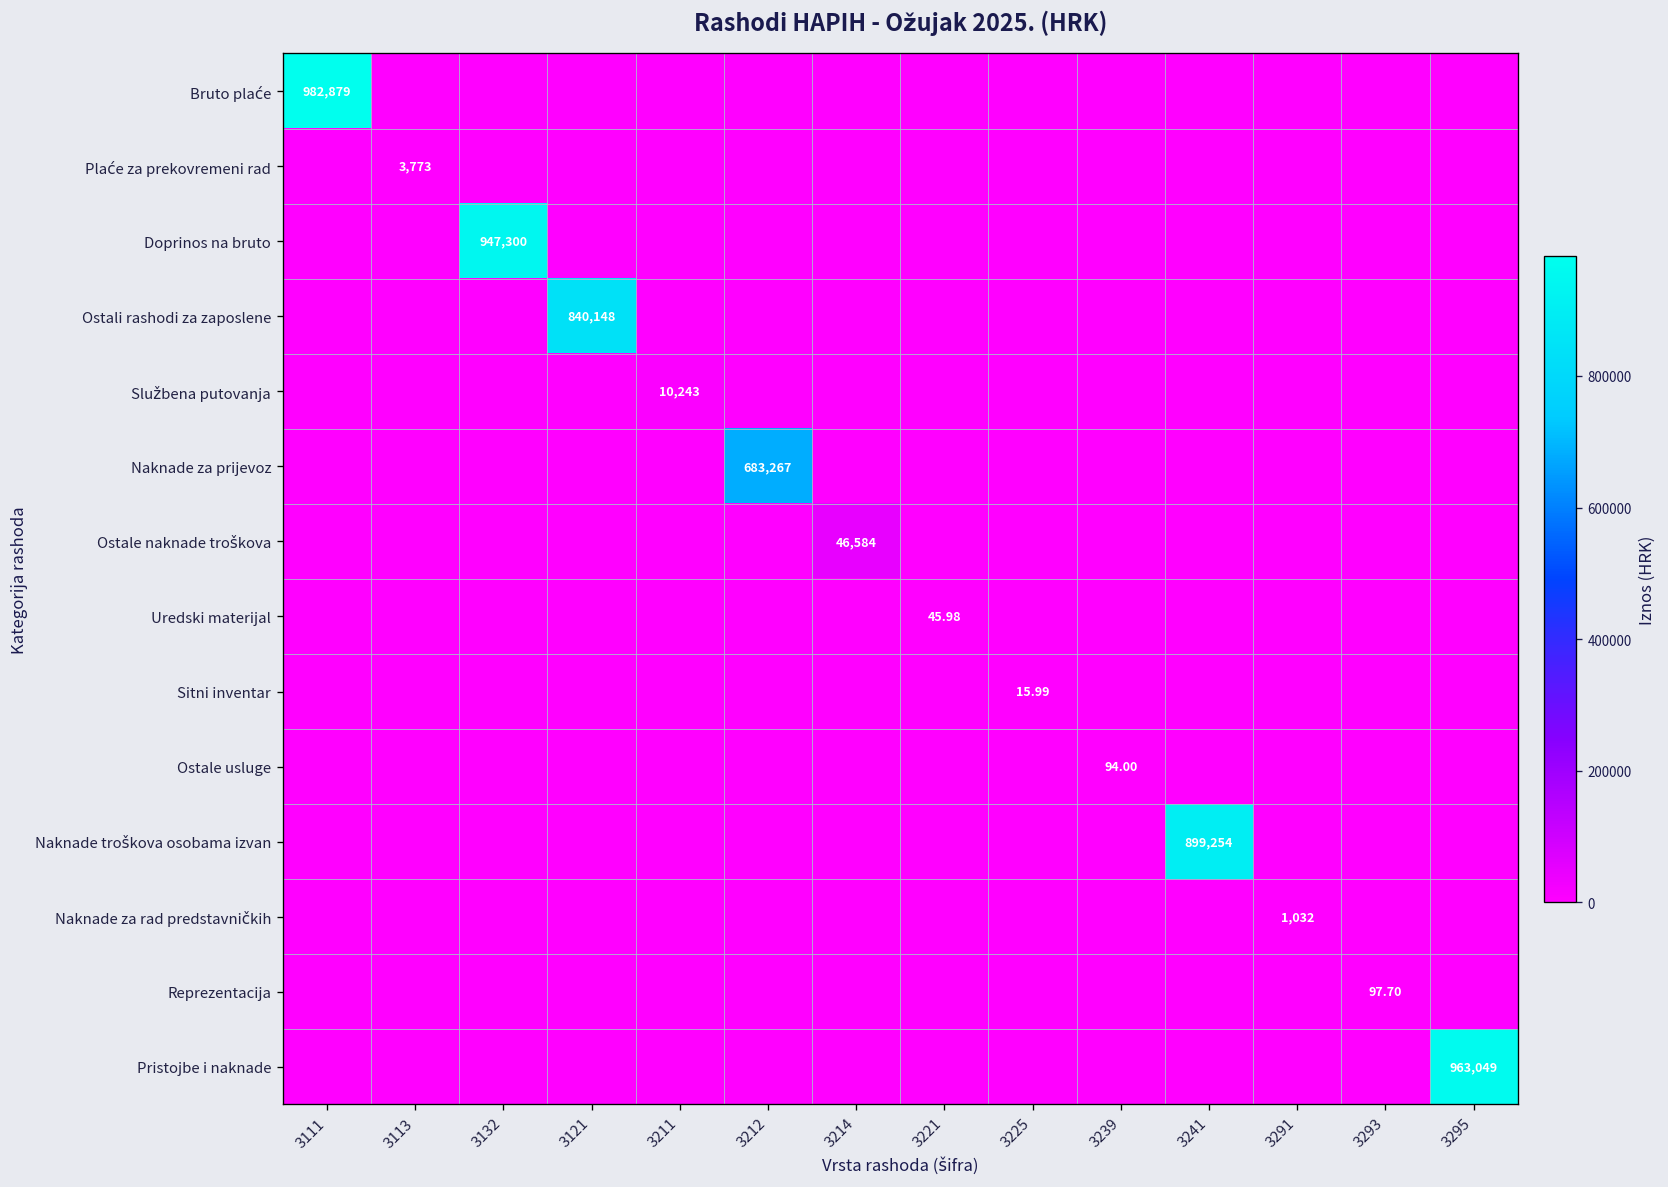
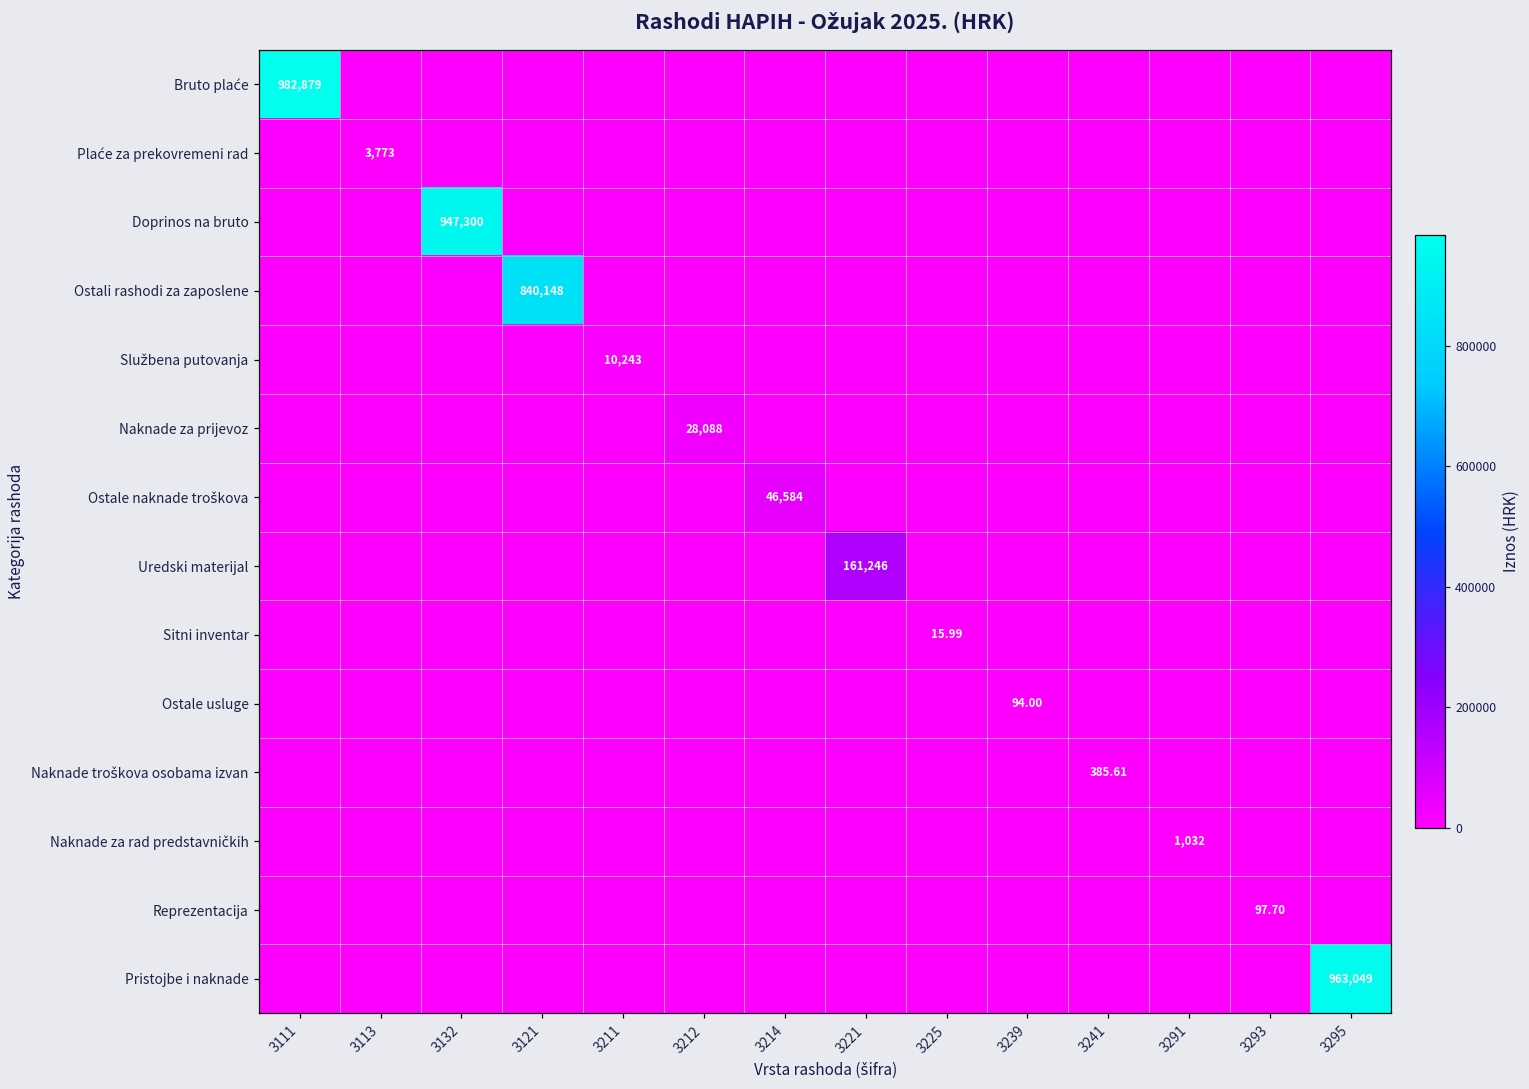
  {
    "Bruto plaće": {
      "3111": "982,879"
    },
    "Plaće za prekovremeni rad": {
      "3113": "3,773"
    },
    "Doprinos na bruto": {
      "3132": "947,300"
    },
    "Ostali rashodi za zaposlene": {
      "3121": "840,148"
    },
    "Službena putovanja": {
      "3211": "10,243"
    },
    "Naknade za prijevoz": {
-     "3212": "683,267"
+     "3212": "28,088"
    },
    "Ostale naknade troškova": {
      "3214": "46,584"
    },
    "Uredski materijal": {
-     "3221": "45.98"
+     "3221": "161,246"
    },
    "Sitni inventar": {
      "3225": "15.99"
    },
    "Ostale usluge": {
      "3239": "94.00"
    },
    "Naknade troškova osobama izvan": {
-     "3241": "899,254"
+     "3241": "385.61"
    },
    "Naknade za rad predstavničkih": {
      "3291": "1,032"
    },
    "Reprezentacija": {
      "3293": "97.70"
    },
    "Pristojbe i naknade": {
      "3295": "963,049"
    }
  }
